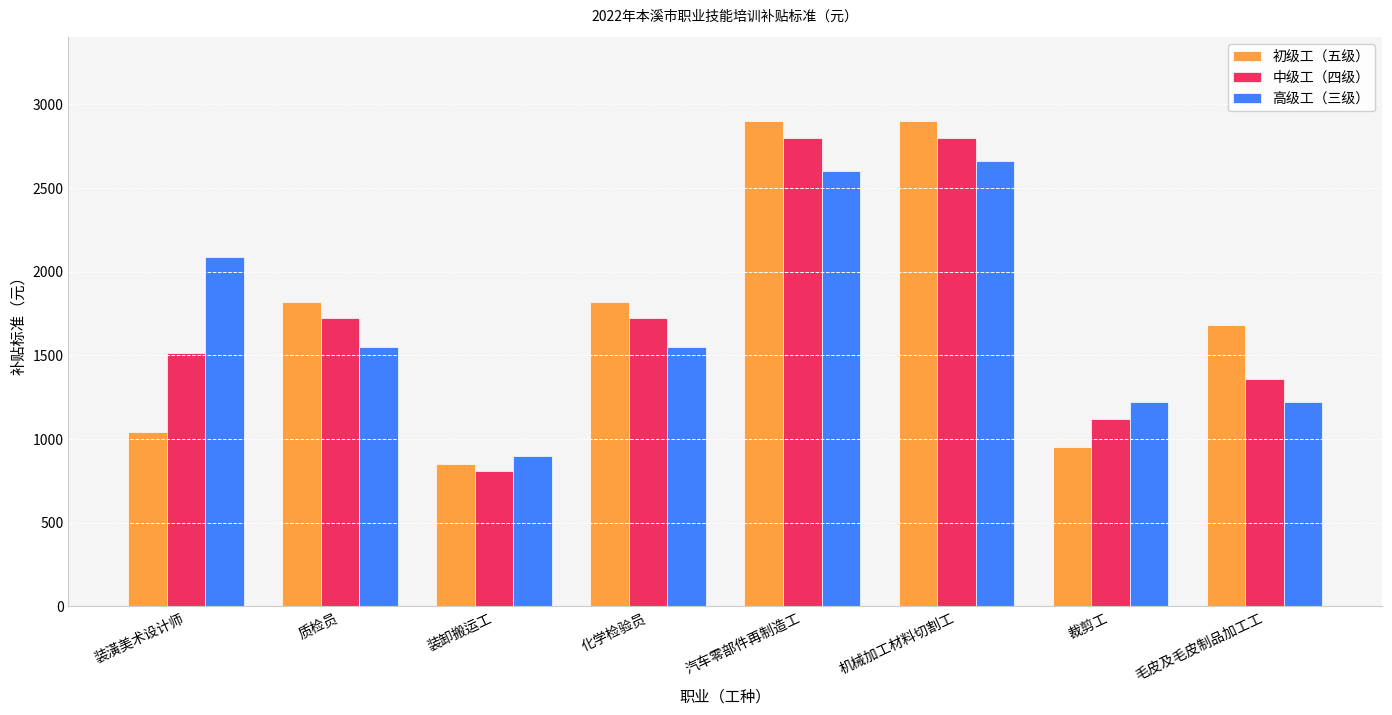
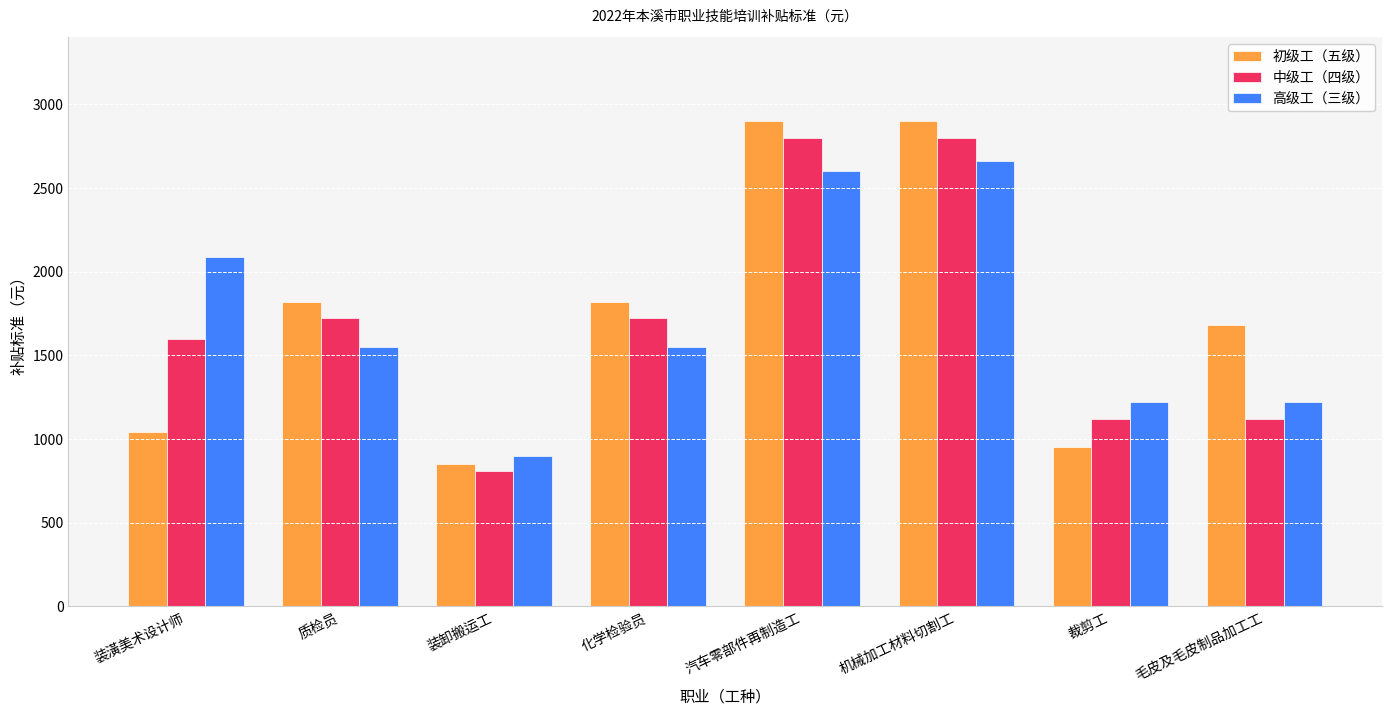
  {
    "初级工（五级）": {
      "装潢美术设计师": 1040,
      "质检员": 1820,
      "装卸搬运工": 850,
      "化学检验员": 1820,
      "汽车零部件再制造工": 2900,
      "机械加工材料切割工": 2900,
      "裁剪工": 950,
      "毛皮及毛皮制品加工工": 1680
    },
    "中级工（四级）": {
-     "装潢美术设计师": 1510,
+     "装潢美术设计师": 1600,
      "质检员": 1720,
      "装卸搬运工": 810,
      "化学检验员": 1720,
      "汽车零部件再制造工": 2800,
      "机械加工材料切割工": 2800,
      "裁剪工": 1120,
-     "毛皮及毛皮制品加工工": 1360
+     "毛皮及毛皮制品加工工": 1120
    },
    "高级工（三级）": {
      "装潢美术设计师": 2090,
      "质检员": 1550,
      "装卸搬运工": 900,
      "化学检验员": 1550,
      "汽车零部件再制造工": 2600,
      "机械加工材料切割工": 2660,
      "裁剪工": 1220,
      "毛皮及毛皮制品加工工": 1220
    }
  }
